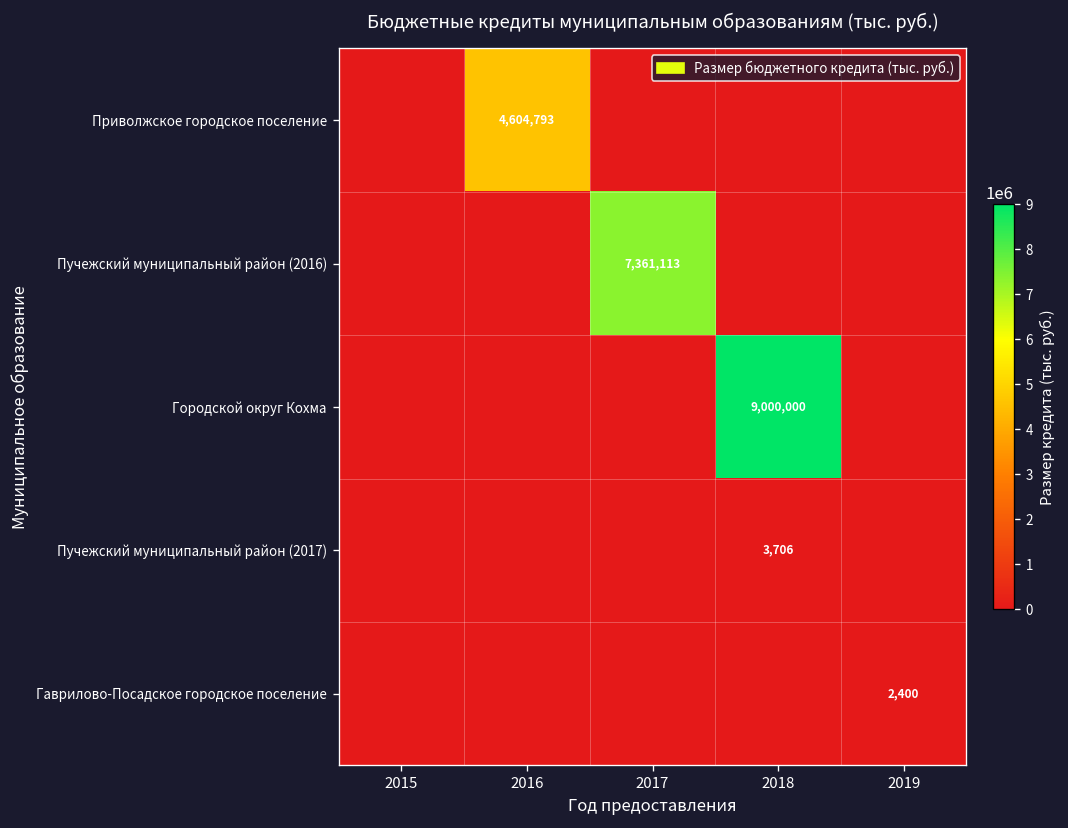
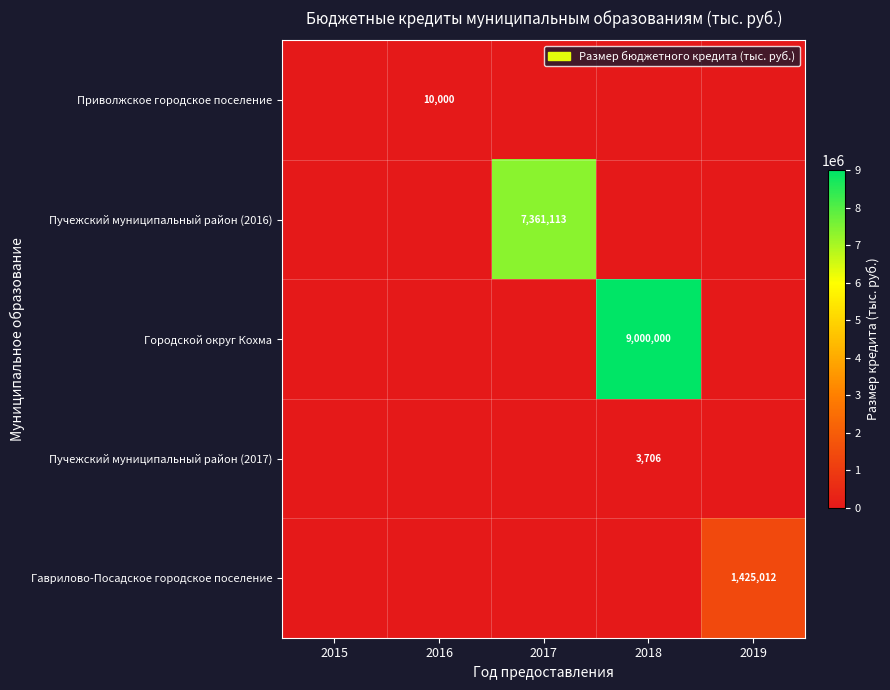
  {
    "Приволжское городское поселение": {
-     "2016": "4,604,793"
+     "2016": "10,000"
    },
    "Пучежский муниципальный район (2016)": {
      "2017": "7,361,113"
    },
    "Городской округ Кохма": {
      "2018": "9,000,000"
    },
    "Пучежский муниципальный район (2017)": {
      "2018": "3,706"
    },
    "Гаврилово-Посадское городское поселение": {
-     "2019": "2,400"
+     "2019": "1,425,012"
    }
  }
